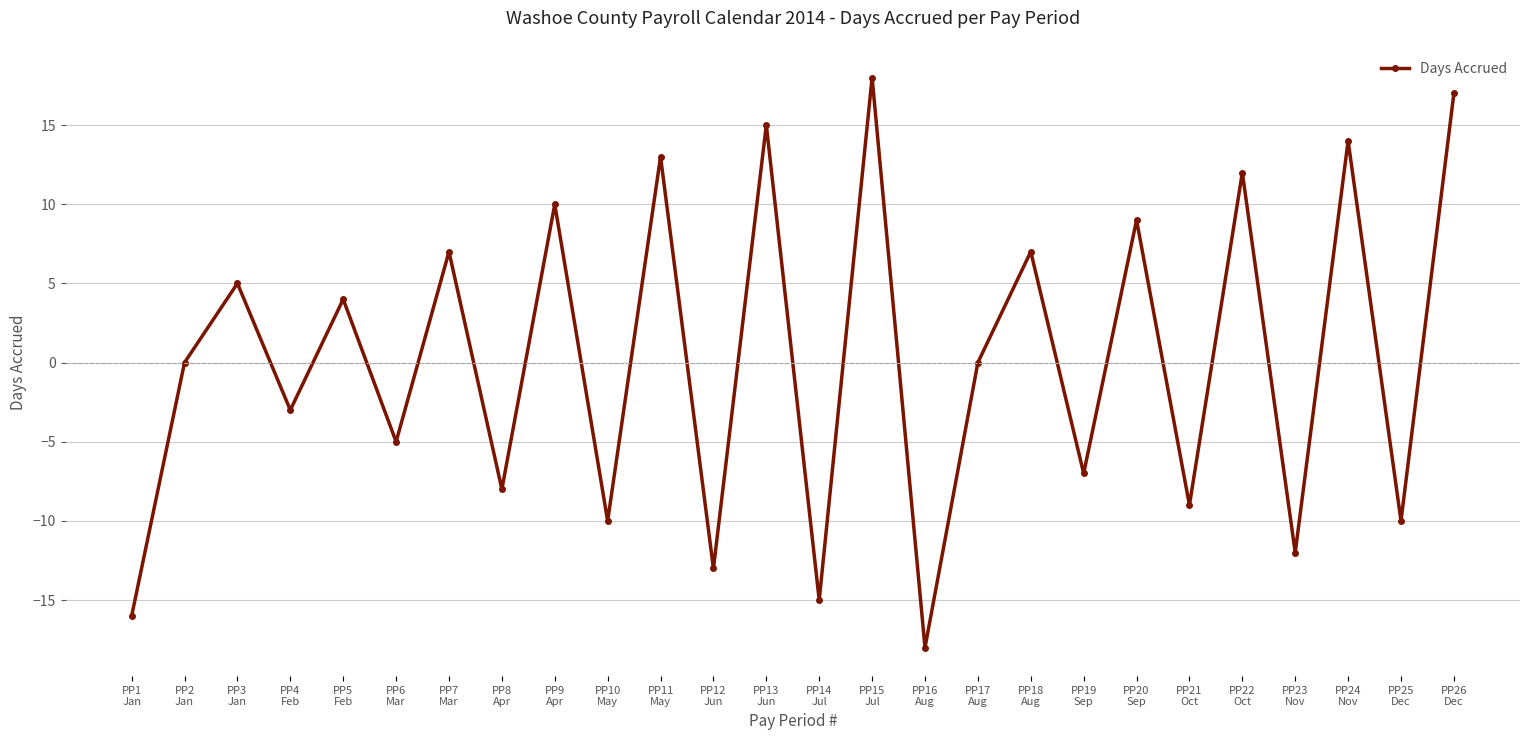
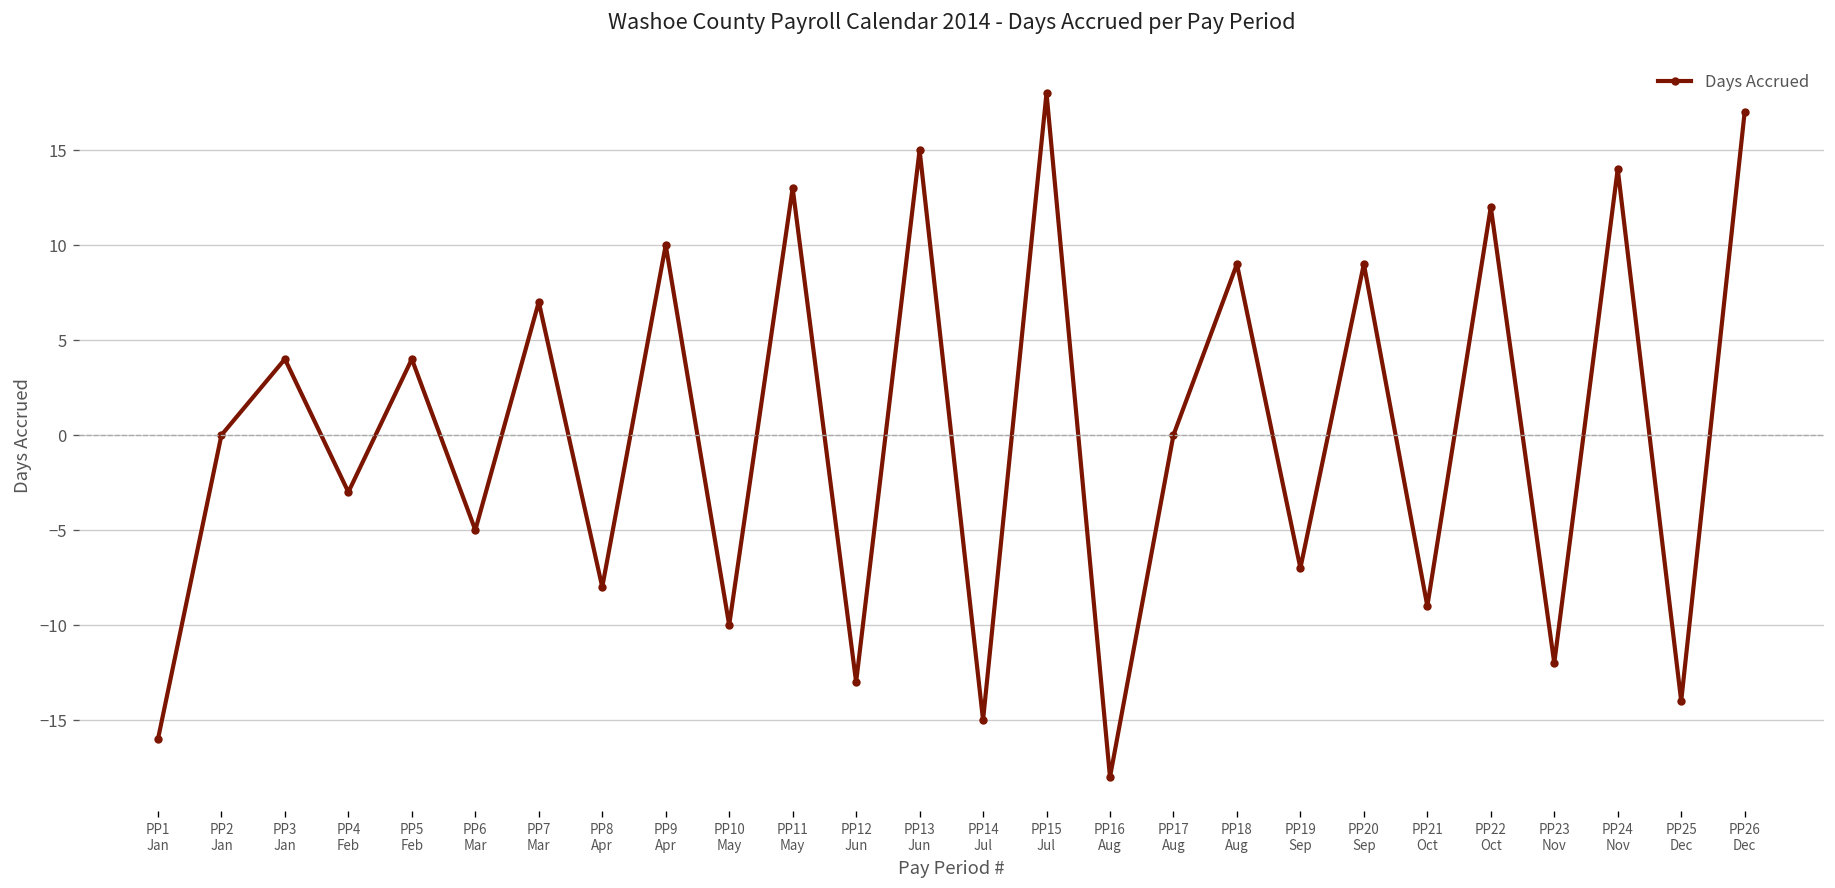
  {
    "PP1 Jan": -16,
    "PP2 Jan": 0,
-   "PP3 Jan": 5,
+   "PP3 Jan": 4,
    "PP4 Feb": -3,
    "PP5 Feb": 4,
    "PP6 Mar": -5,
    "PP7 Mar": 7,
    "PP8 Apr": -8,
    "PP9 Apr": 10,
    "PP10 May": -10,
    "PP11 May": 13,
    "PP12 Jun": -13,
    "PP13 Jun": 15,
    "PP14 Jul": -15,
    "PP15 Jul": 18,
    "PP16 Aug": -18,
    "PP17 Aug": 0,
-   "PP18 Aug": 7,
+   "PP18 Aug": 9,
    "PP19 Sep": -7,
    "PP20 Sep": 9,
    "PP21 Oct": -9,
    "PP22 Oct": 12,
    "PP23 Nov": -12,
    "PP24 Nov": 14,
-   "PP25 Dec": -10,
+   "PP25 Dec": -14,
    "PP26 Dec": 17
  }
